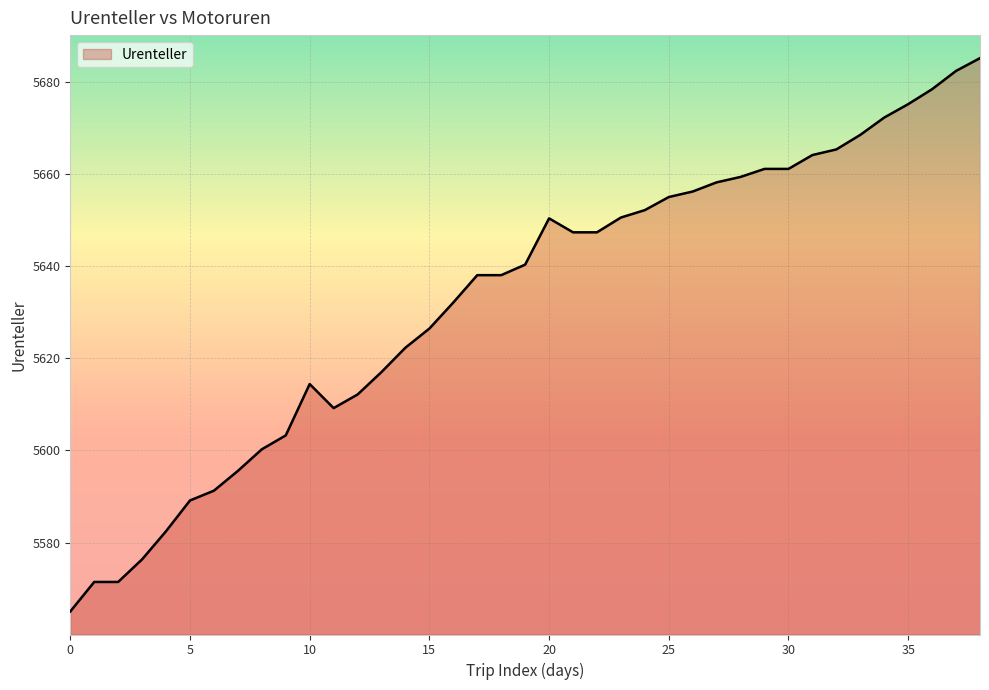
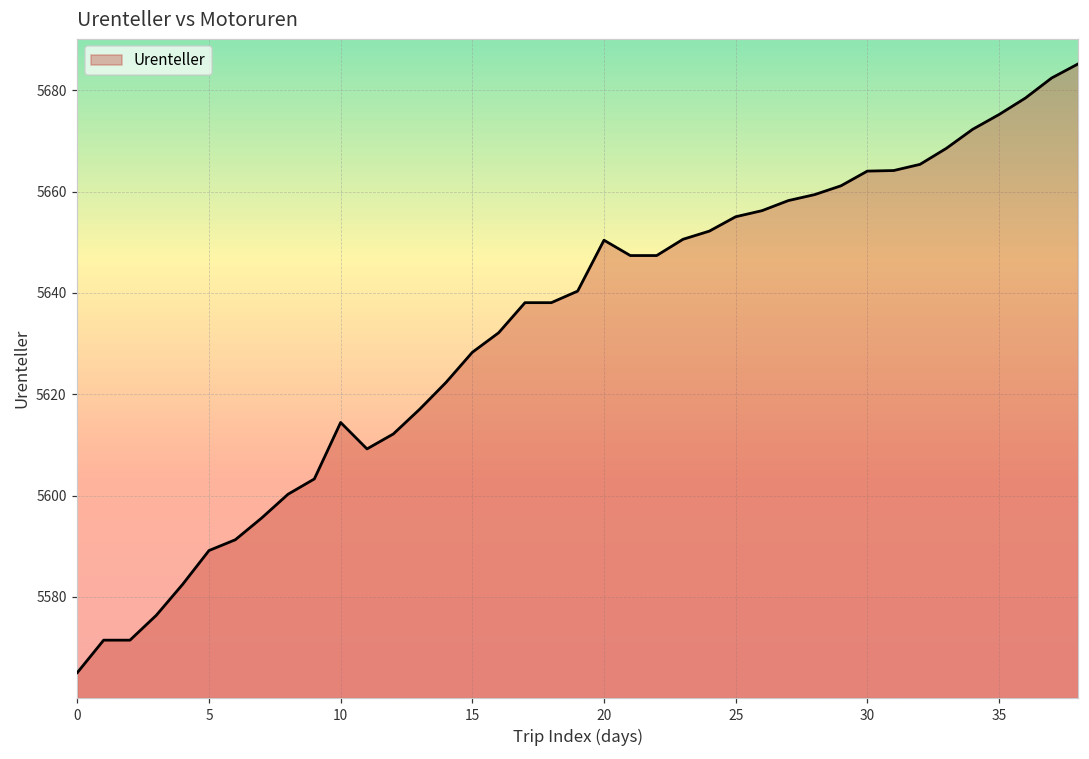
  {
    "0": 5565,
    "5": 5589,
    "10": 5614,
-   "15": 5626,
+   "15": 5628,
    "20": 5650,
    "25": 5655,
-   "30": 5661,
+   "30": 5664,
    "35": 5675
  }
